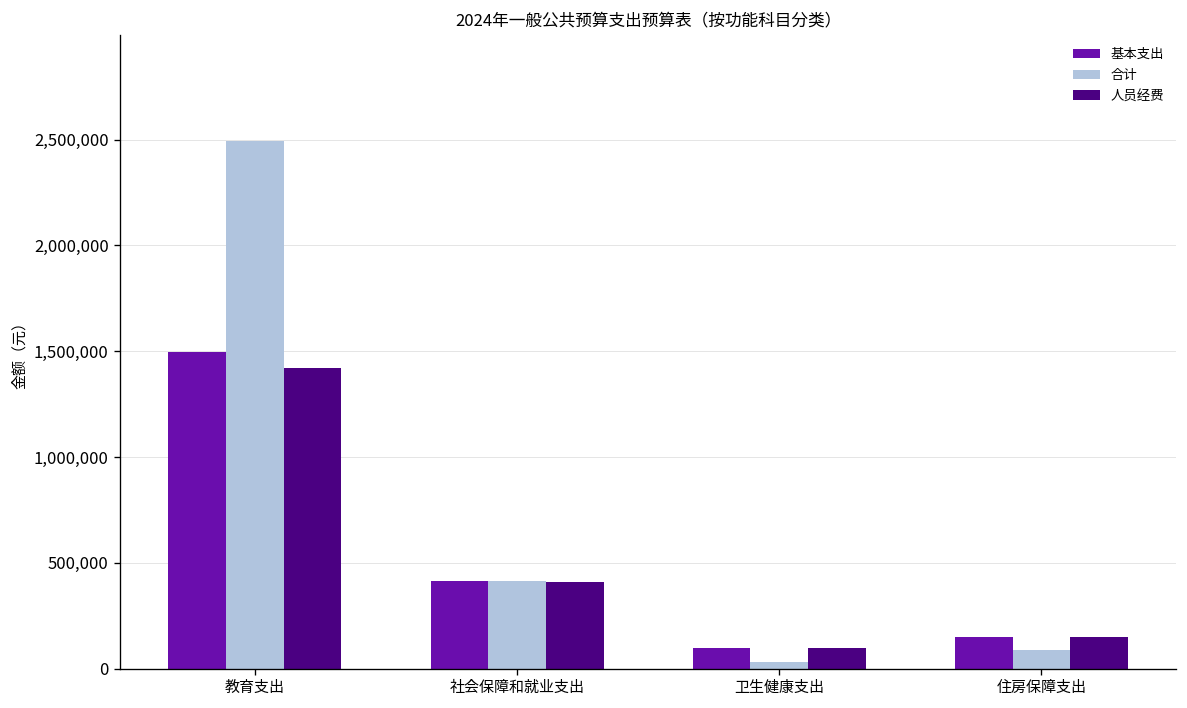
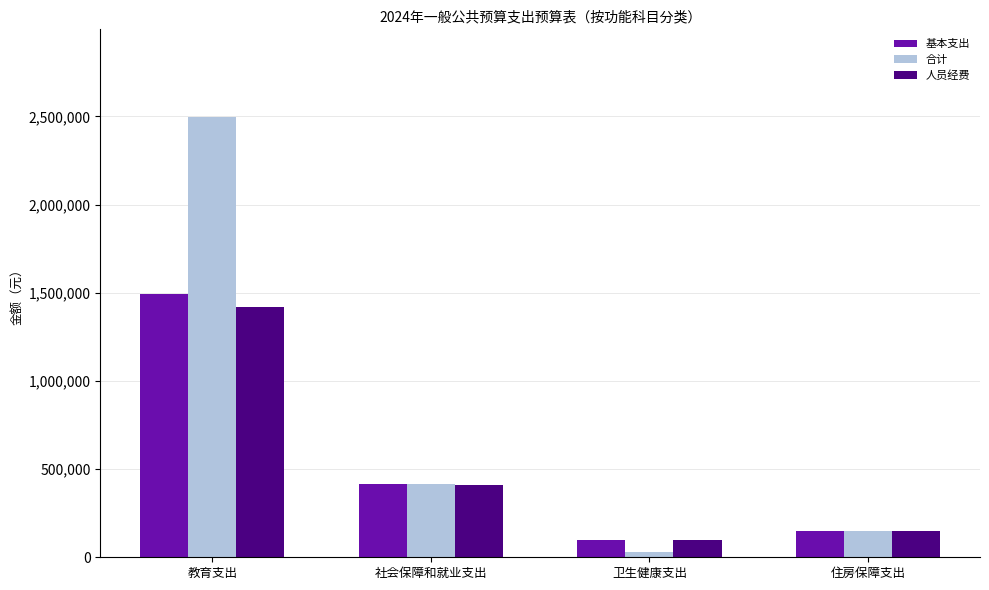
  {
    "合计": {
      "教育支出": "2,490,000",
      "社会保障和就业支出": "420,000",
      "卫生健康支出": "30,000",
-     "住房保障支出": "90,000"
+     "住房保障支出": "150,000"
    }
  }
